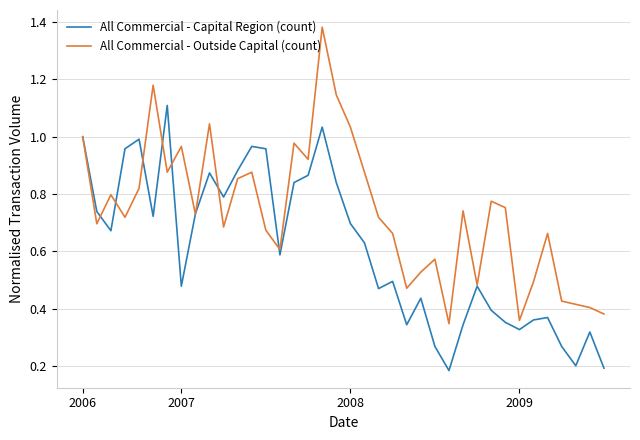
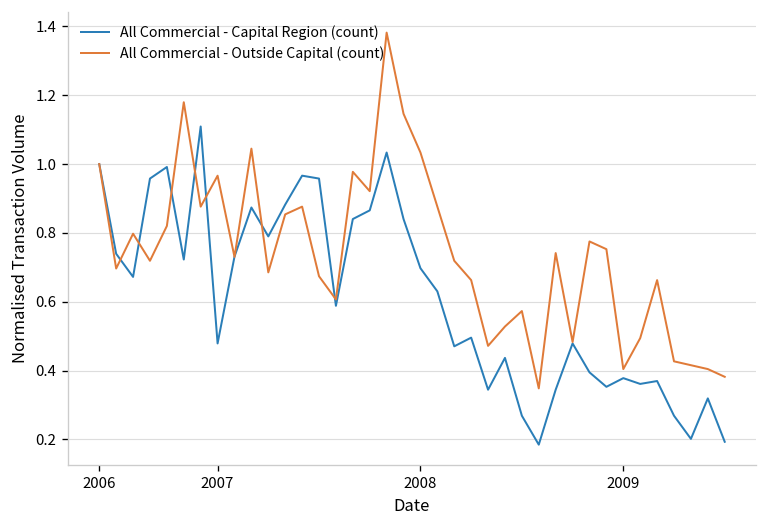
  {
    "All Commercial - Capital Region (count)": {
      "2007": 0.48,
      "2008": 0.70,
-     "2009": 0.33
+     "2009": 0.38
    },
    "All Commercial - Outside Capital (count)": {
      "2007": 0.97,
      "2008": 1.03,
-     "2009": 0.36
+     "2009": 0.40
    }
  }
